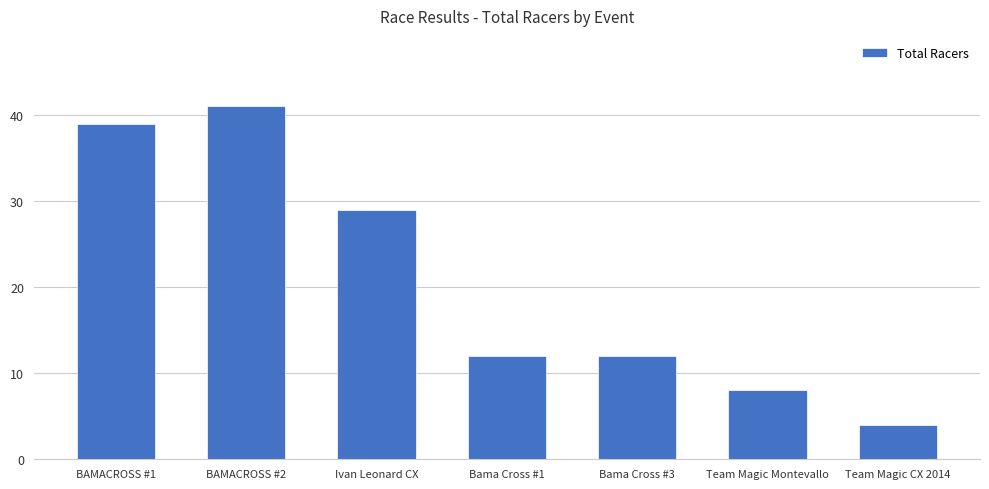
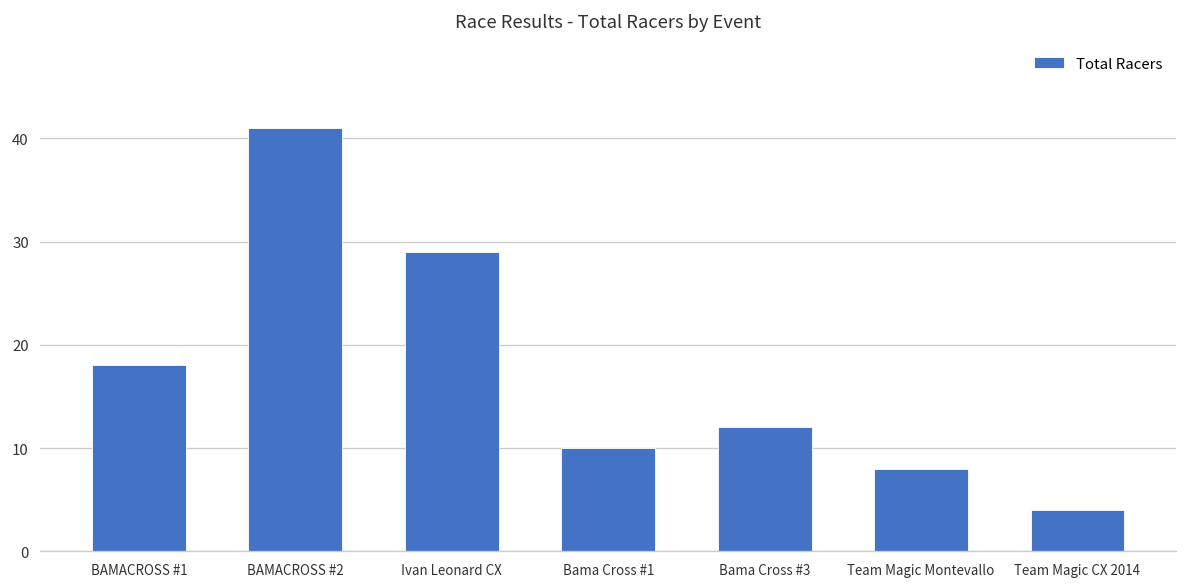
  {
-   "BAMACROSS #1": 39,
+   "BAMACROSS #1": 18,
    "BAMACROSS #2": 41,
    "Ivan Leonard CX": 29,
-   "Bama Cross #1": 12,
+   "Bama Cross #1": 10,
    "Bama Cross #3": 12,
    "Team Magic Montevallo": 8,
    "Team Magic CX 2014": 4
  }
